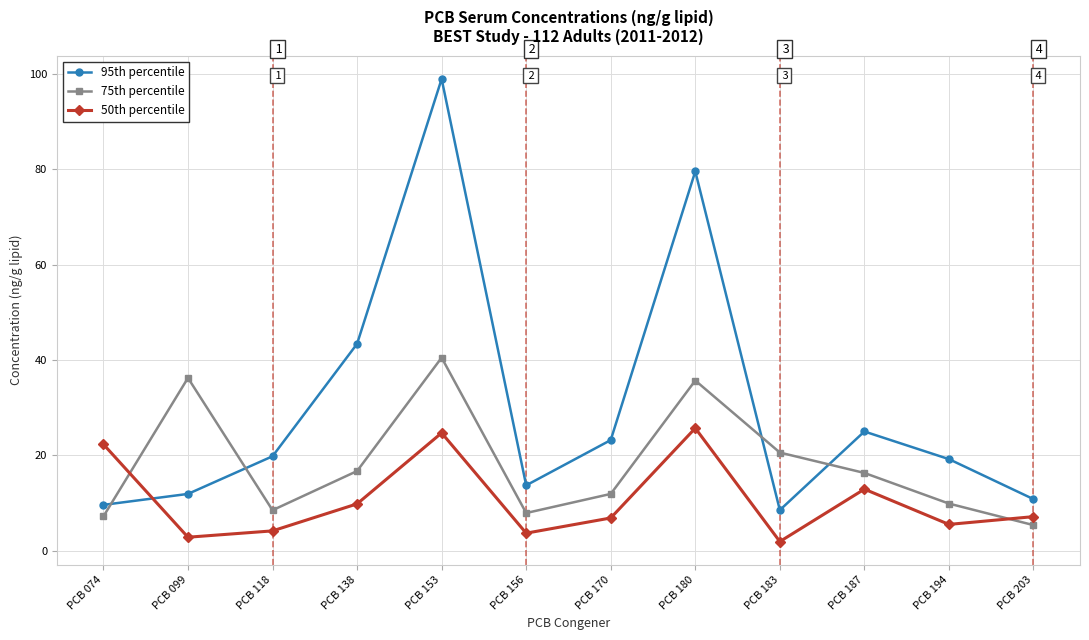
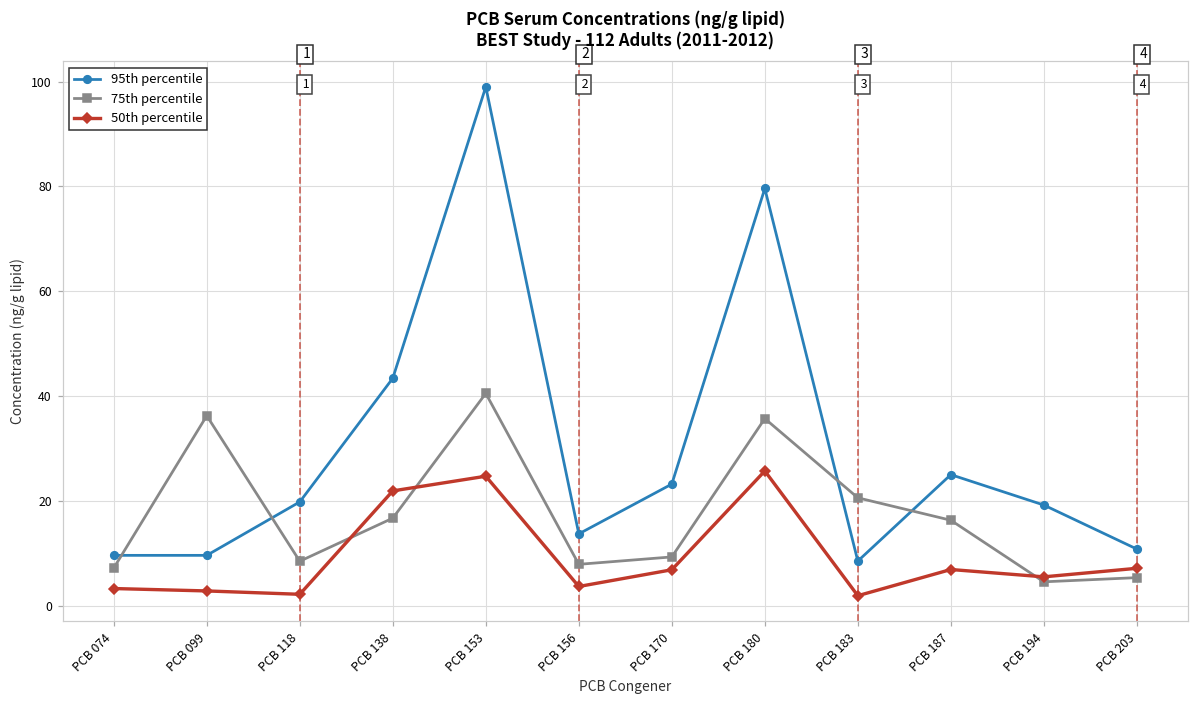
  {
    "95th percentile": {
      "PCB 074": 10,
-     "PCB 099": 12,
+     "PCB 099": 10,
      "PCB 118": 20,
      "PCB 138": 43,
      "PCB 153": 99,
      "PCB 156": 14,
      "PCB 170": 23,
      "PCB 180": 80,
      "PCB 183": 9,
      "PCB 187": 25,
      "PCB 194": 19,
      "PCB 203": 11
    },
    "75th percentile": {
      "PCB 074": 7,
      "PCB 099": 36,
      "PCB 118": 8,
      "PCB 138": 17,
      "PCB 153": 41,
      "PCB 156": 8,
-     "PCB 170": 12,
+     "PCB 170": 9,
      "PCB 180": 36,
      "PCB 183": 21,
      "PCB 187": 16,
-     "PCB 194": 10,
+     "PCB 194": 5,
      "PCB 203": 5
    },
    "50th percentile": {
-     "PCB 074": 22,
+     "PCB 074": 3,
      "PCB 099": 3,
-     "PCB 118": 4,
-     "PCB 138": 10,
+     "PCB 118": 2,
+     "PCB 138": 22,
      "PCB 153": 25,
      "PCB 156": 4,
      "PCB 170": 7,
      "PCB 180": 26,
      "PCB 183": 2,
-     "PCB 187": 13,
+     "PCB 187": 7,
      "PCB 194": 6,
      "PCB 203": 7
    }
  }
